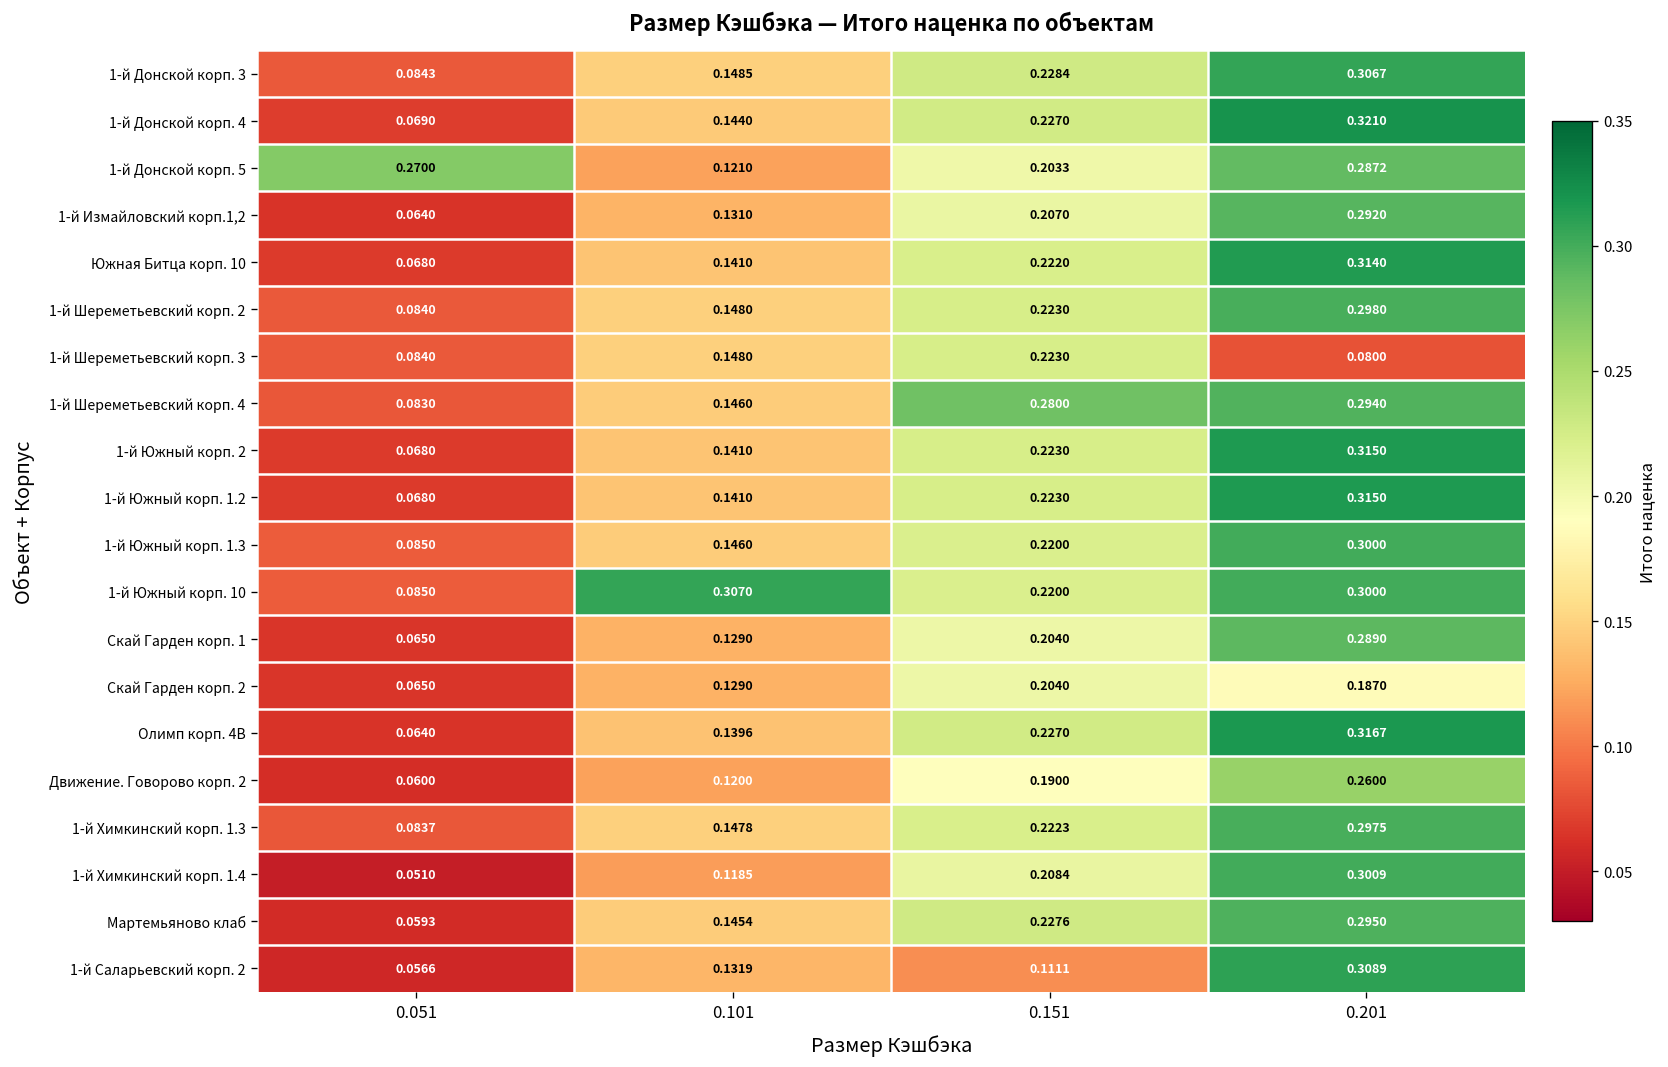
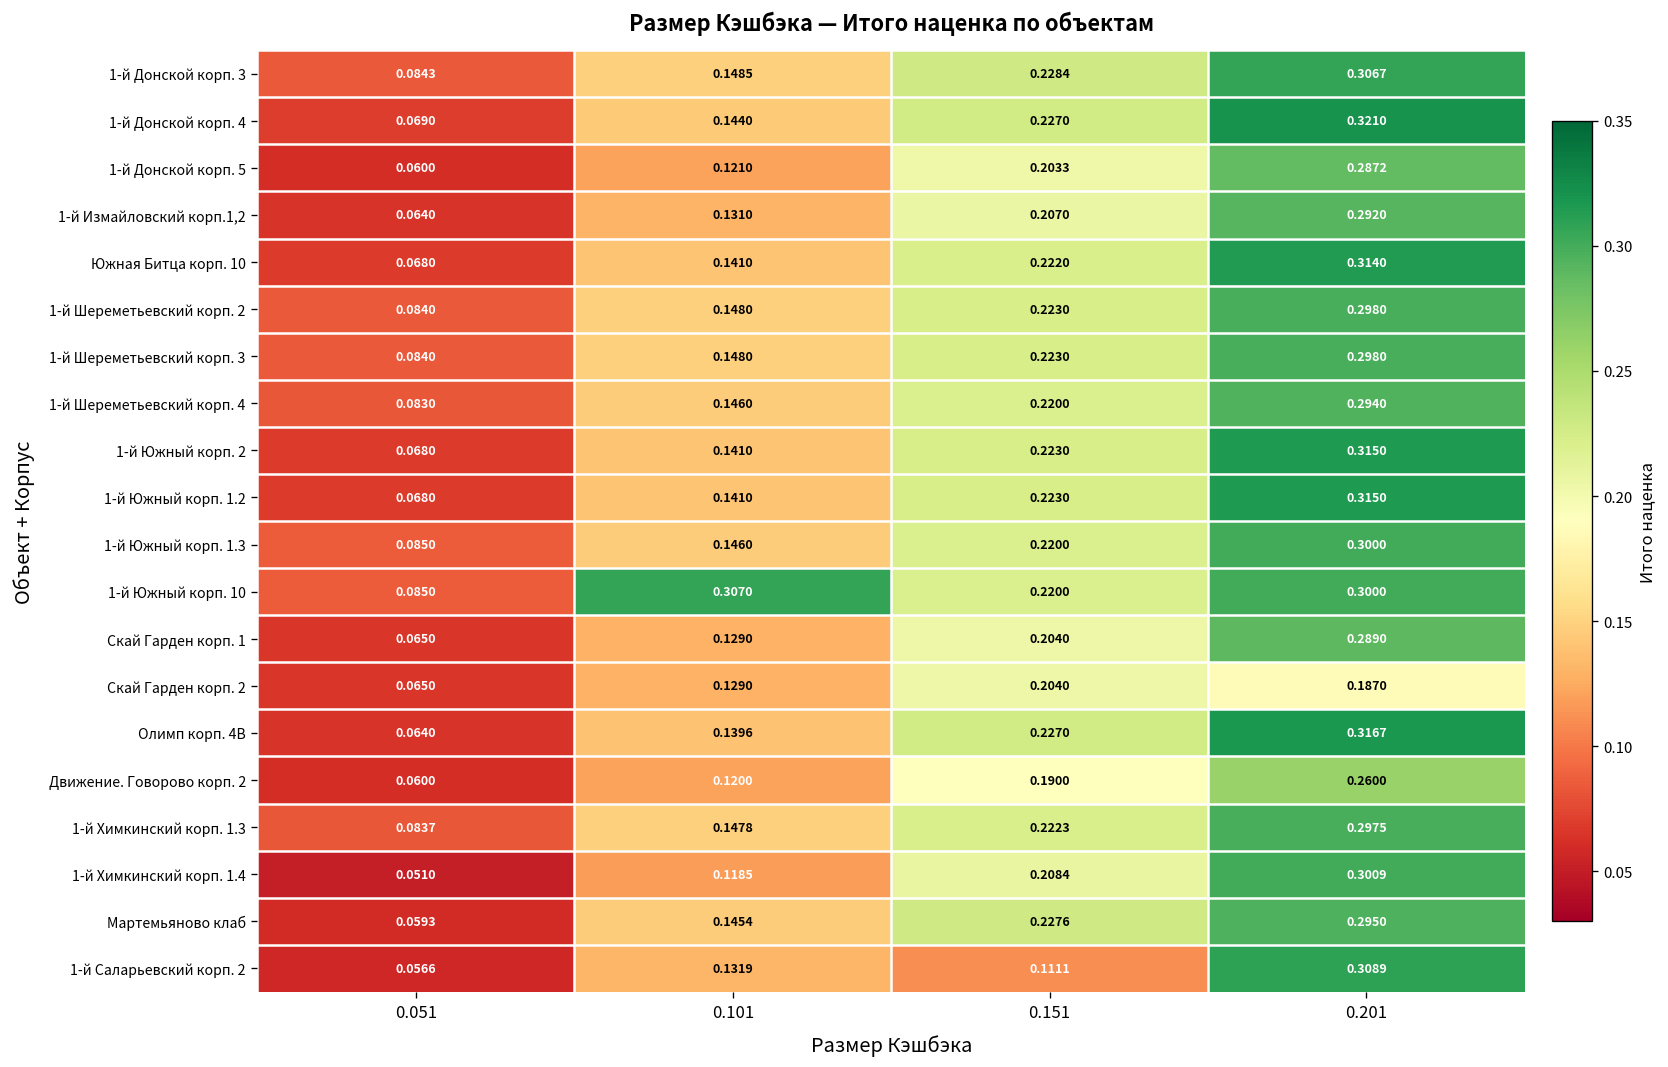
  {
    "1-й Донской корп. 3": {
      "0.051": 0.0843,
      "0.101": 0.1485,
      "0.151": 0.2284,
      "0.201": 0.3067
    },
    "1-й Донской корп. 4": {
      "0.051": 0.0690,
      "0.101": 0.1440,
      "0.151": 0.2270,
      "0.201": 0.3210
    },
    "1-й Донской корп. 5": {
-     "0.051": 0.2700,
+     "0.051": 0.0600,
      "0.101": 0.1210,
      "0.151": 0.2033,
      "0.201": 0.2872
    },
    "1-й Измайловский корп.1,2": {
      "0.051": 0.0640,
      "0.101": 0.1310,
      "0.151": 0.2070,
      "0.201": 0.2920
    },
    "Южная Битца корп. 10": {
      "0.051": 0.0680,
      "0.101": 0.1410,
      "0.151": 0.2220,
      "0.201": 0.3140
    },
    "1-й Шереметьевский корп. 2": {
      "0.051": 0.0840,
      "0.101": 0.1480,
      "0.151": 0.2230,
      "0.201": 0.2980
    },
    "1-й Шереметьевский корп. 3": {
      "0.051": 0.0840,
      "0.101": 0.1480,
      "0.151": 0.2230,
-     "0.201": 0.0800
+     "0.201": 0.2980
    },
    "1-й Шереметьевский корп. 4": {
      "0.051": 0.0830,
      "0.101": 0.1460,
-     "0.151": 0.2800,
+     "0.151": 0.2200,
      "0.201": 0.2940
    },
    "1-й Южный корп. 2": {
      "0.051": 0.0680,
      "0.101": 0.1410,
      "0.151": 0.2230,
      "0.201": 0.3150
    },
    "1-й Южный корп. 1.2": {
      "0.051": 0.0680,
      "0.101": 0.1410,
      "0.151": 0.2230,
      "0.201": 0.3150
    },
    "1-й Южный корп. 1.3": {
      "0.051": 0.0850,
      "0.101": 0.1460,
      "0.151": 0.2200,
      "0.201": 0.3000
    },
    "1-й Южный корп. 10": {
      "0.051": 0.0850,
      "0.101": 0.3070,
      "0.151": 0.2200,
      "0.201": 0.3000
    },
    "Скай Гарден корп. 1": {
      "0.051": 0.0650,
      "0.101": 0.1290,
      "0.151": 0.2040,
      "0.201": 0.2890
    },
    "Скай Гарден корп. 2": {
      "0.051": 0.0650,
      "0.101": 0.1290,
      "0.151": 0.2040,
      "0.201": 0.1870
    },
    "Олимп корп. 4В": {
      "0.051": 0.0640,
      "0.101": 0.1396,
      "0.151": 0.2270,
      "0.201": 0.3167
    },
    "Движение. Говорово корп. 2": {
      "0.051": 0.0600,
      "0.101": 0.1200,
      "0.151": 0.1900,
      "0.201": 0.2600
    },
    "1-й Химкинский корп. 1.3": {
      "0.051": 0.0837,
      "0.101": 0.1478,
      "0.151": 0.2223,
      "0.201": 0.2975
    },
    "1-й Химкинский корп. 1.4": {
      "0.051": 0.0510,
      "0.101": 0.1185,
      "0.151": 0.2084,
      "0.201": 0.3009
    },
    "Мартемьяново клаб": {
      "0.051": 0.0593,
      "0.101": 0.1454,
      "0.151": 0.2276,
      "0.201": 0.2950
    },
    "1-й Саларьевский корп. 2": {
      "0.051": 0.0566,
      "0.101": 0.1319,
      "0.151": 0.1111,
      "0.201": 0.3089
    }
  }
